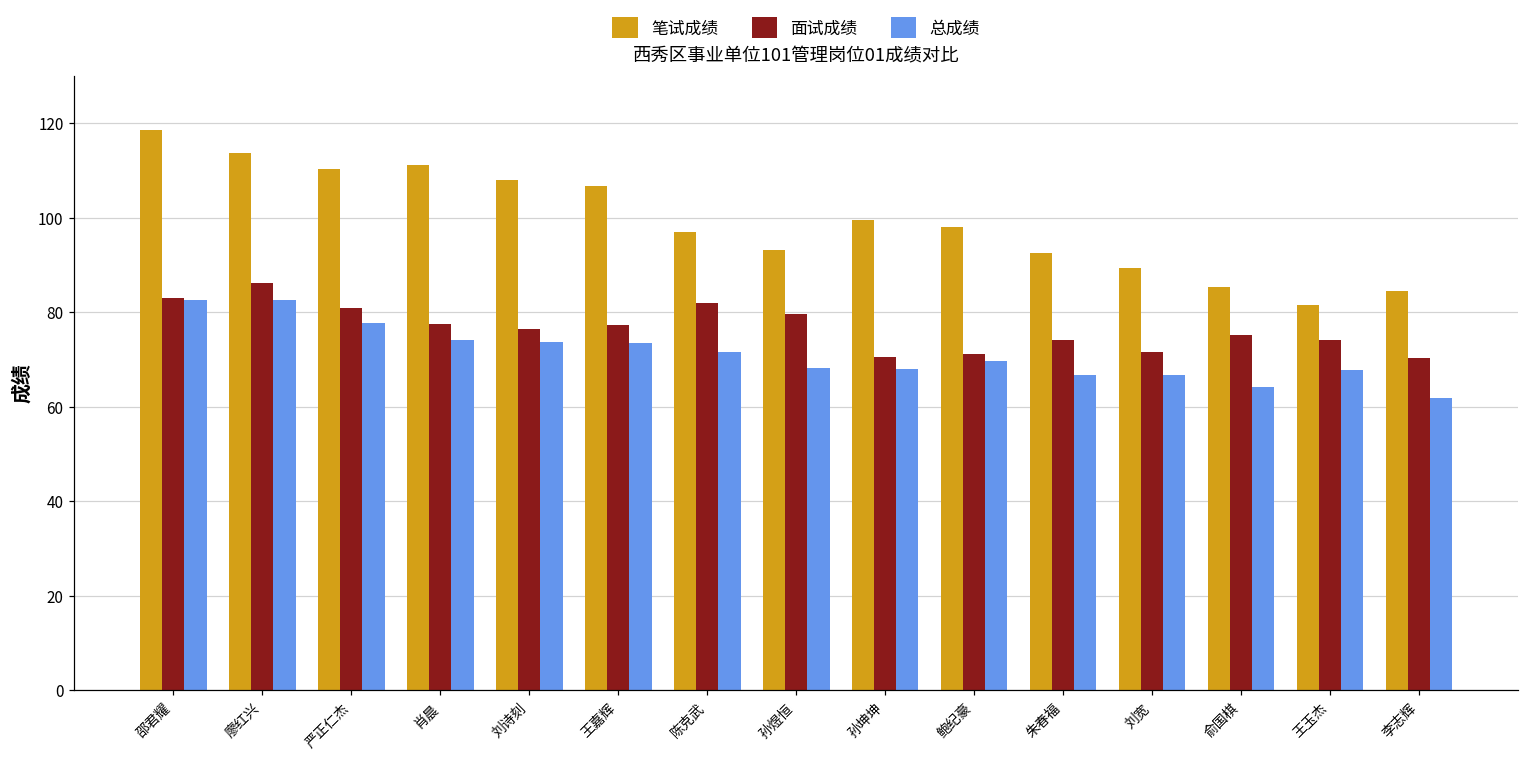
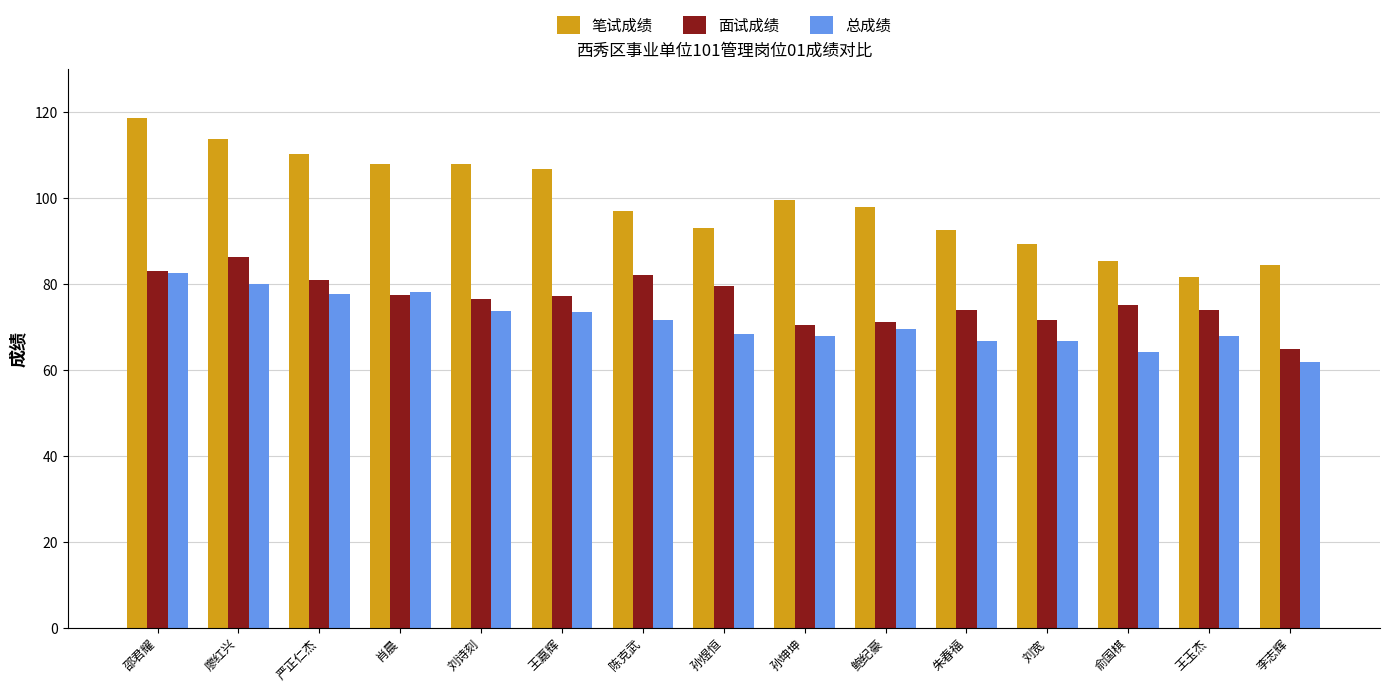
  {
    "笔试成绩": {
      "邵君耀": 119,
      "廖红兴": 114,
      "严正仁杰": 110,
-     "肖晨": 111,
+     "肖晨": 108,
      "刘诗刻": 108,
      "王嘉辉": 107,
      "陈克武": 97,
      "孙煜恒": 93,
      "孙坤坤": 99,
      "鲍纪豪": 98,
      "朱春福": 93,
      "刘宽": 89,
      "俞国棋": 85,
      "王玉杰": 82,
      "李志辉": 84
    },
    "面试成绩": {
      "邵君耀": 83,
      "廖红兴": 86,
      "严正仁杰": 81,
      "肖晨": 77,
      "刘诗刻": 76,
      "王嘉辉": 77,
      "陈克武": 82,
      "孙煜恒": 80,
      "孙坤坤": 70,
      "鲍纪豪": 71,
      "朱春福": 74,
      "刘宽": 72,
      "俞国棋": 75,
      "王玉杰": 74,
-     "李志辉": 70
+     "李志辉": 65
    },
    "总成绩": {
      "邵君耀": 83,
-     "廖红兴": 83,
+     "廖红兴": 80,
      "严正仁杰": 78,
-     "肖晨": 74,
+     "肖晨": 78,
      "刘诗刻": 74,
      "王嘉辉": 74,
      "陈克武": 72,
      "孙煜恒": 68,
      "孙坤坤": 68,
      "鲍纪豪": 70,
      "朱春福": 67,
      "刘宽": 67,
      "俞国棋": 64,
      "王玉杰": 68,
      "李志辉": 62
    }
  }
